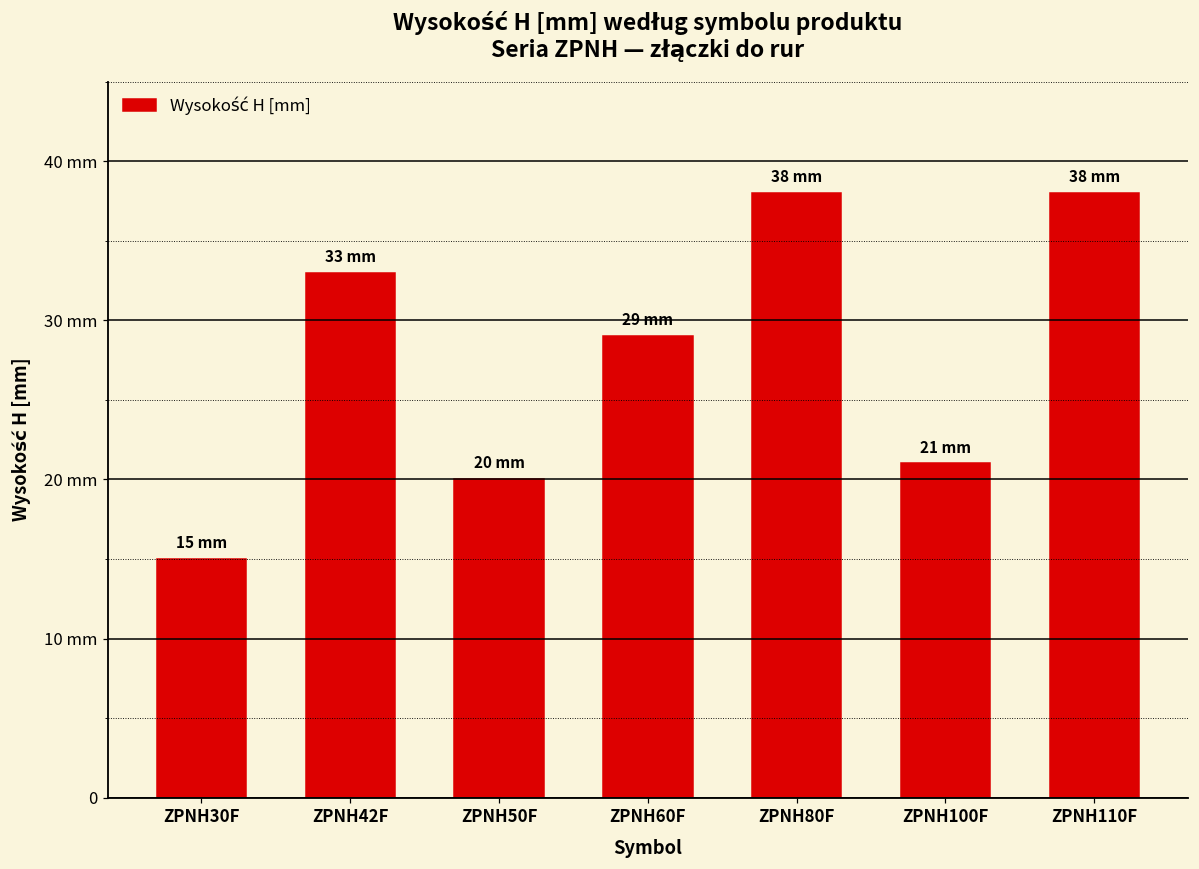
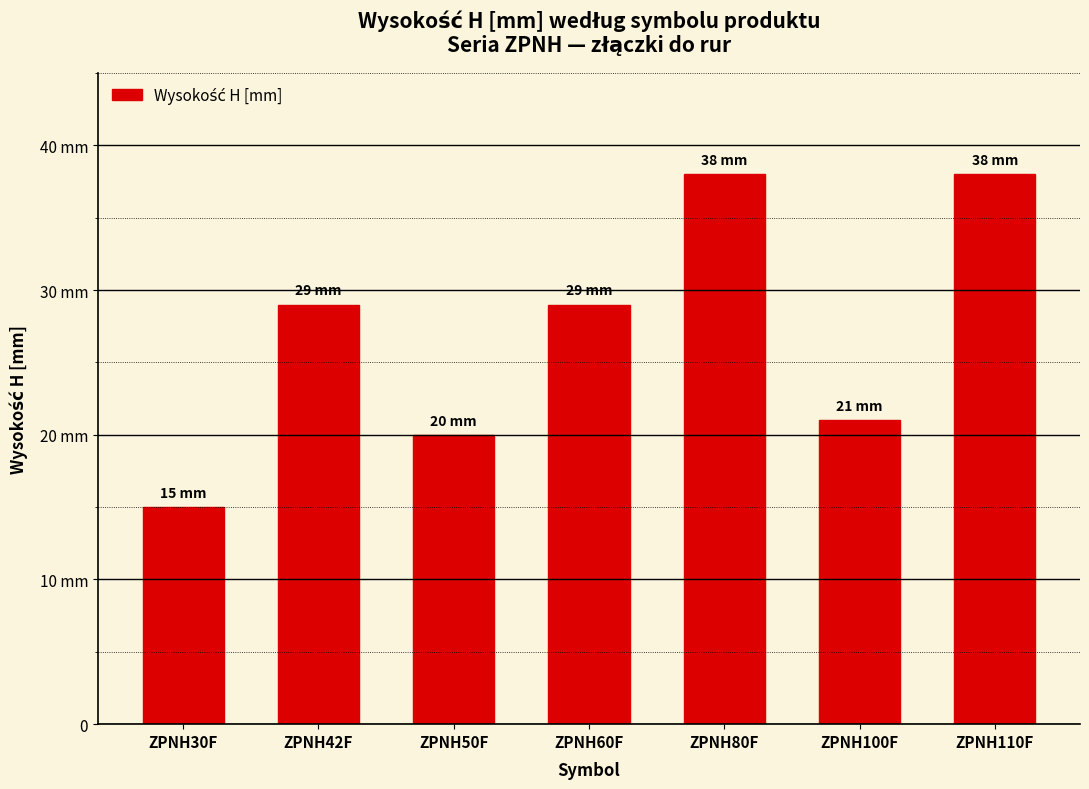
  {
    "ZPNH30F": 15,
-   "ZPNH42F": 33,
+   "ZPNH42F": 29,
    "ZPNH50F": 20,
    "ZPNH60F": 29,
    "ZPNH80F": 38,
    "ZPNH100F": 21,
    "ZPNH110F": 38
  }
